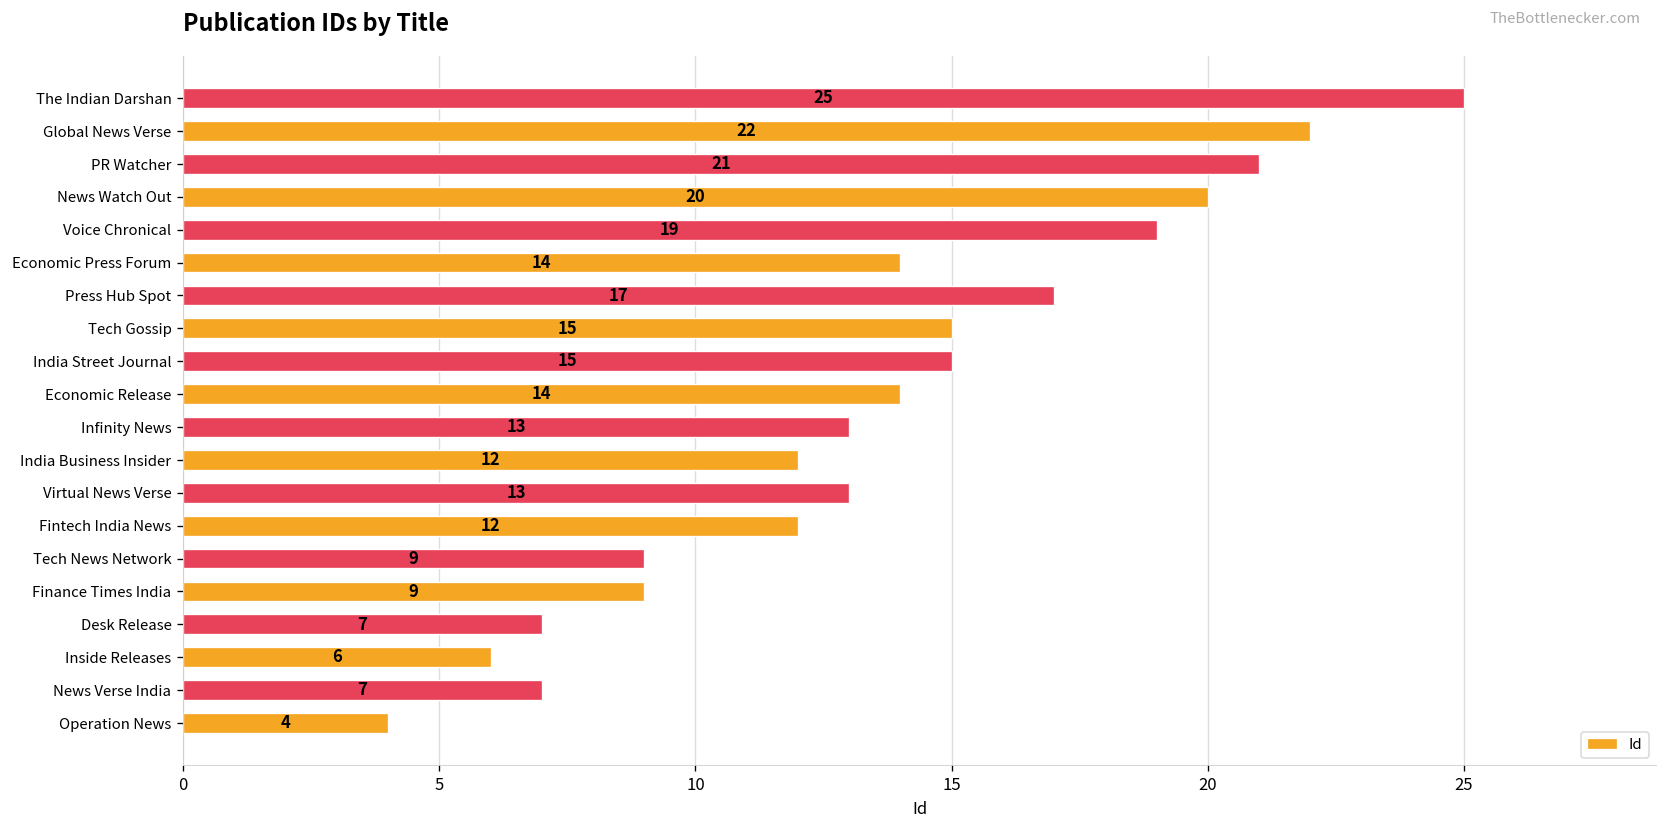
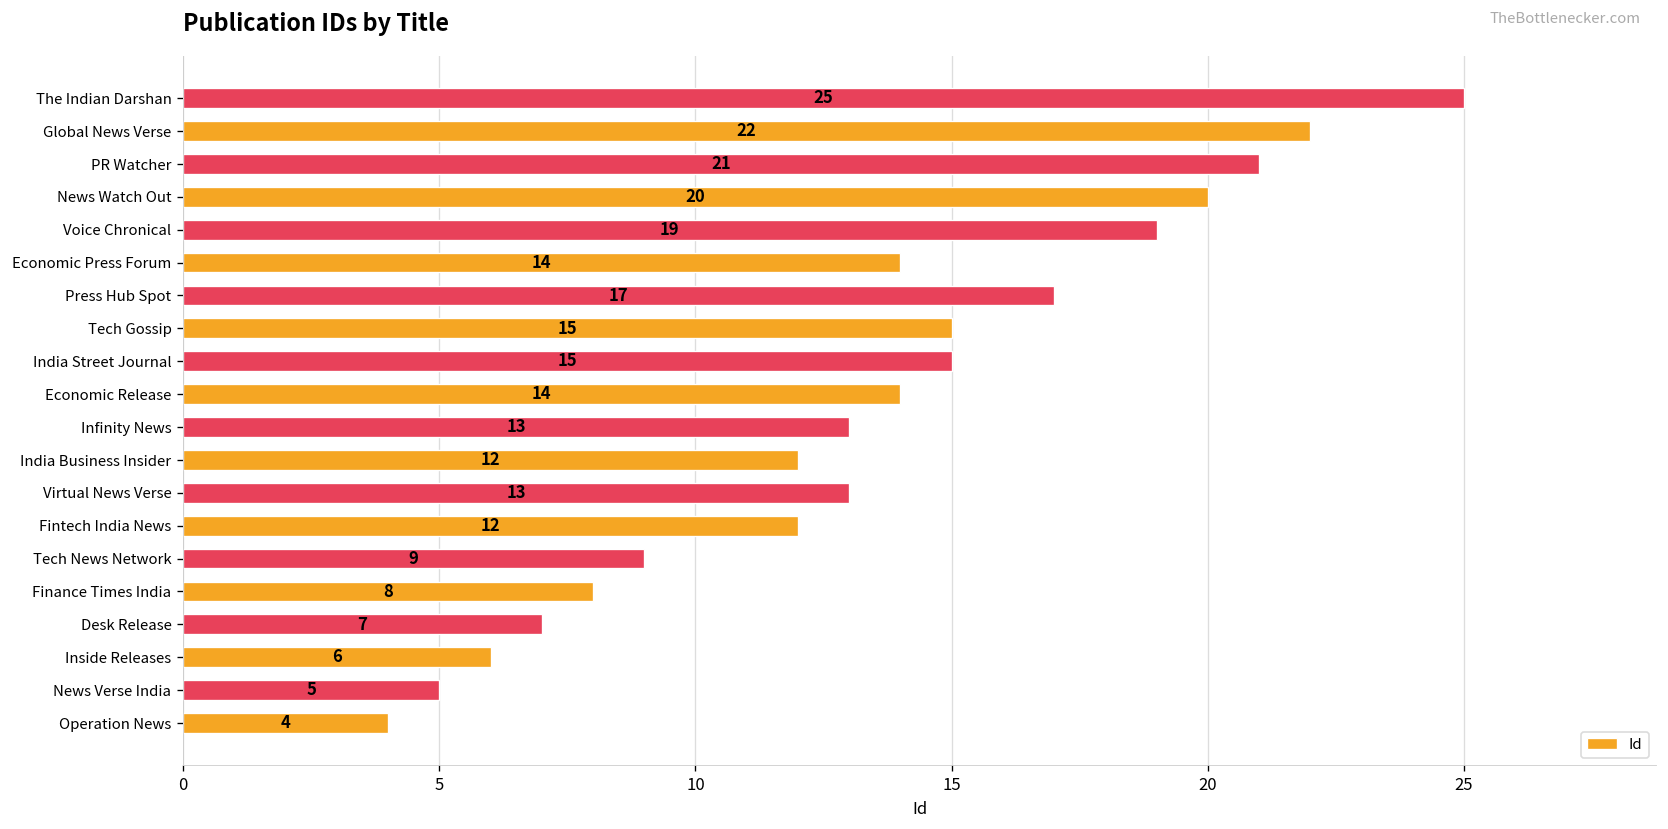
  {
    "The Indian Darshan": 25,
    "Global News Verse": 22,
    "PR Watcher": 21,
    "News Watch Out": 20,
    "Voice Chronical": 19,
    "Economic Press Forum": 14,
    "Press Hub Spot": 17,
    "Tech Gossip": 15,
    "India Street Journal": 15,
    "Economic Release": 14,
    "Infinity News": 13,
    "India Business Insider": 12,
    "Virtual News Verse": 13,
    "Fintech India News": 12,
    "Tech News Network": 9,
-   "Finance Times India": 9,
+   "Finance Times India": 8,
    "Desk Release": 7,
    "Inside Releases": 6,
-   "News Verse India": 7,
+   "News Verse India": 5,
    "Operation News": 4
  }
